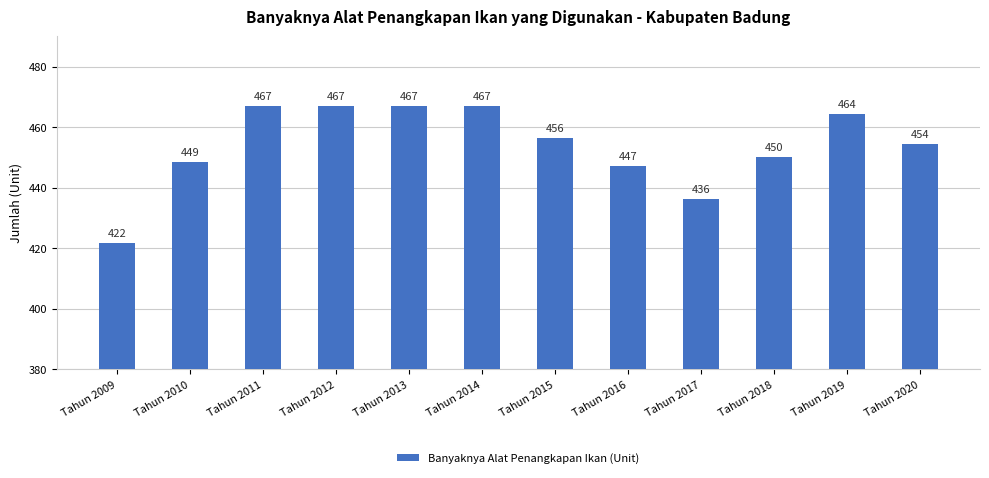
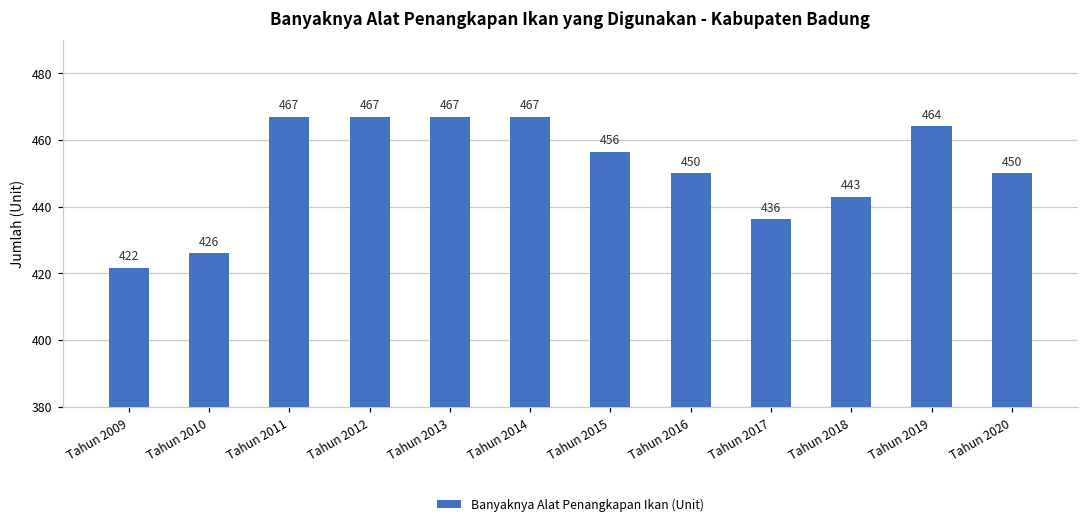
  {
    "Tahun 2009": 422,
-   "Tahun 2010": 449,
+   "Tahun 2010": 426,
    "Tahun 2011": 467,
    "Tahun 2012": 467,
    "Tahun 2013": 467,
    "Tahun 2014": 467,
    "Tahun 2015": 456,
-   "Tahun 2016": 447,
+   "Tahun 2016": 450,
    "Tahun 2017": 436,
-   "Tahun 2018": 450,
+   "Tahun 2018": 443,
    "Tahun 2019": 464,
-   "Tahun 2020": 454
+   "Tahun 2020": 450
  }
